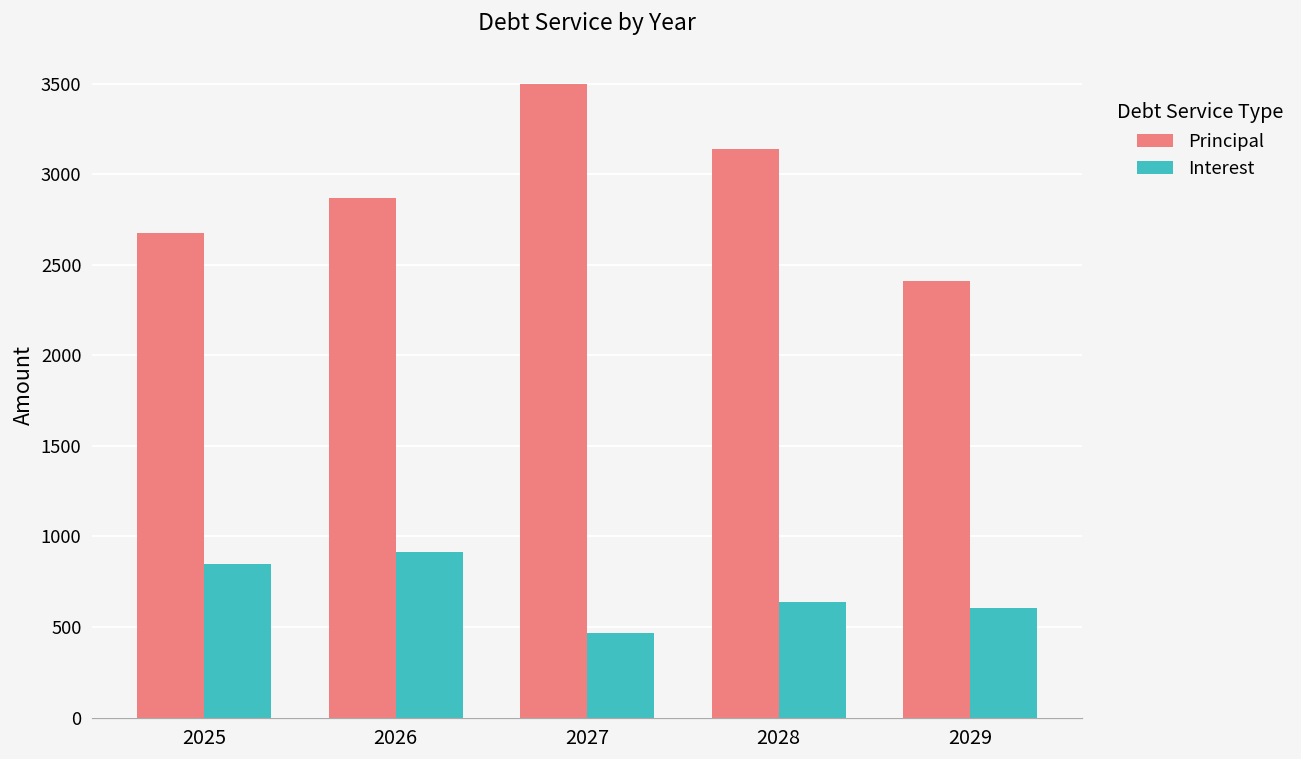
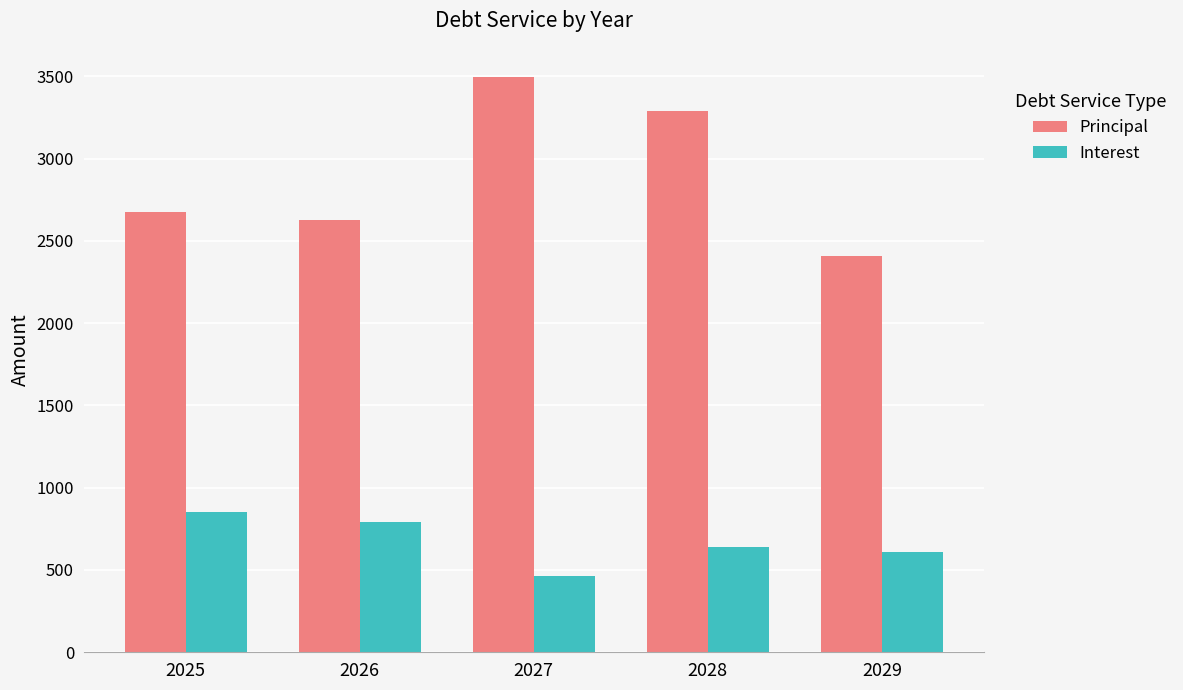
  {
    "Principal": {
      "2025": 2680,
-     "2026": 2870,
+     "2026": 2620,
      "2027": 3500,
-     "2028": 3140,
+     "2028": 3290,
      "2029": 2410
    },
    "Interest": {
      "2025": 850,
-     "2026": 920,
+     "2026": 790,
      "2027": 460,
      "2028": 640,
      "2029": 610
    }
  }
